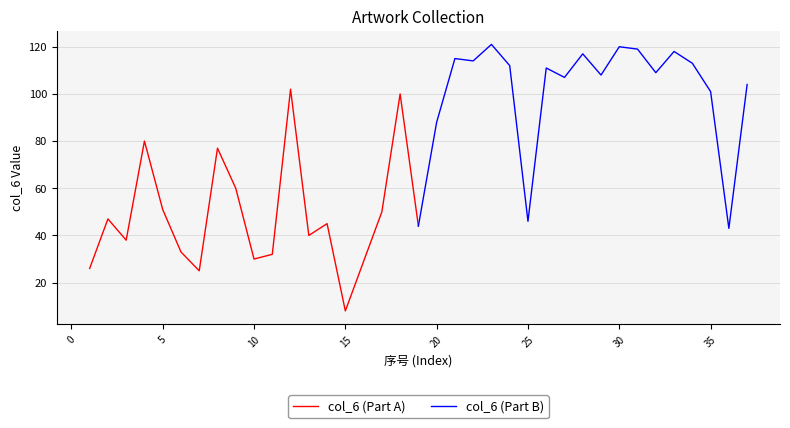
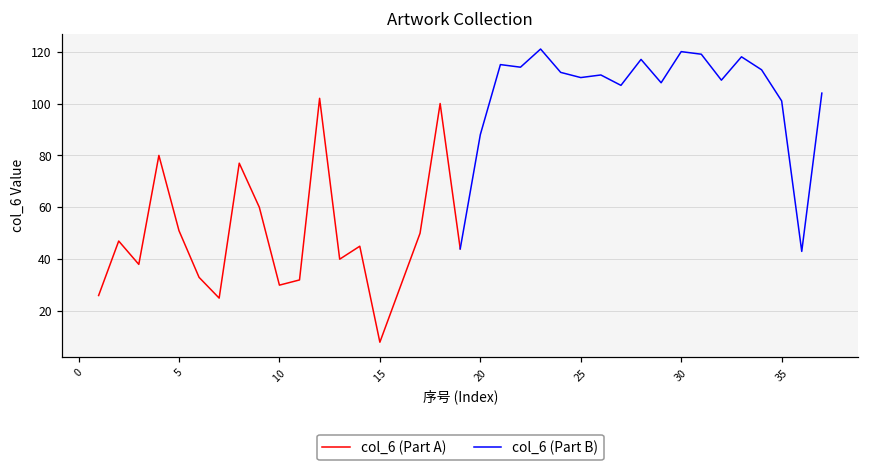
  {
    "col_6 (Part A)": {
      "5": 51,
      "10": 30,
      "15": 8
    },
    "col_6 (Part B)": {
      "20": 88,
-     "25": 46,
+     "25": 110,
      "30": 120,
      "35": 101
    }
  }
